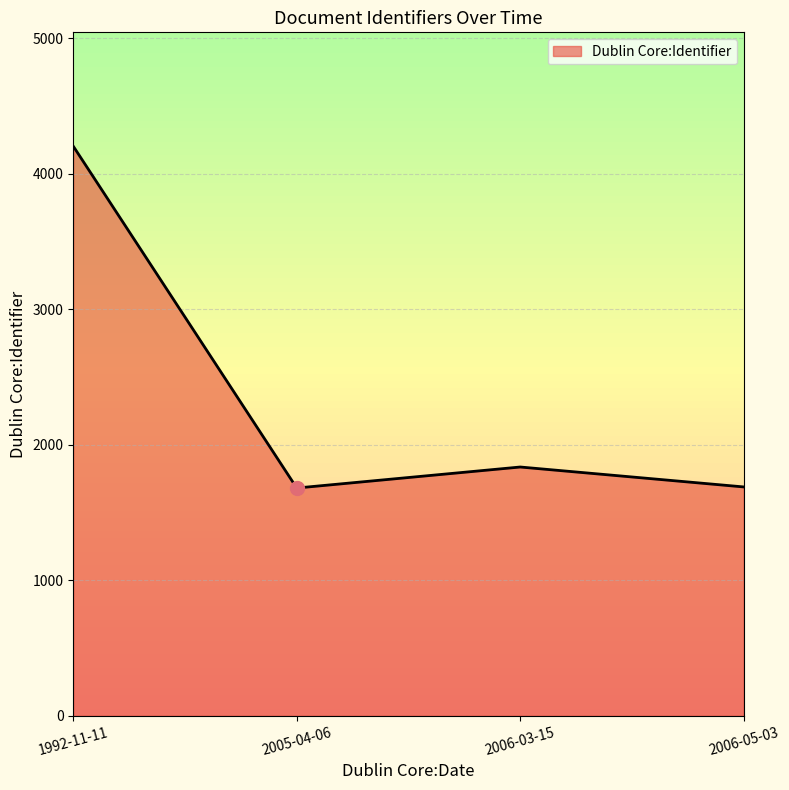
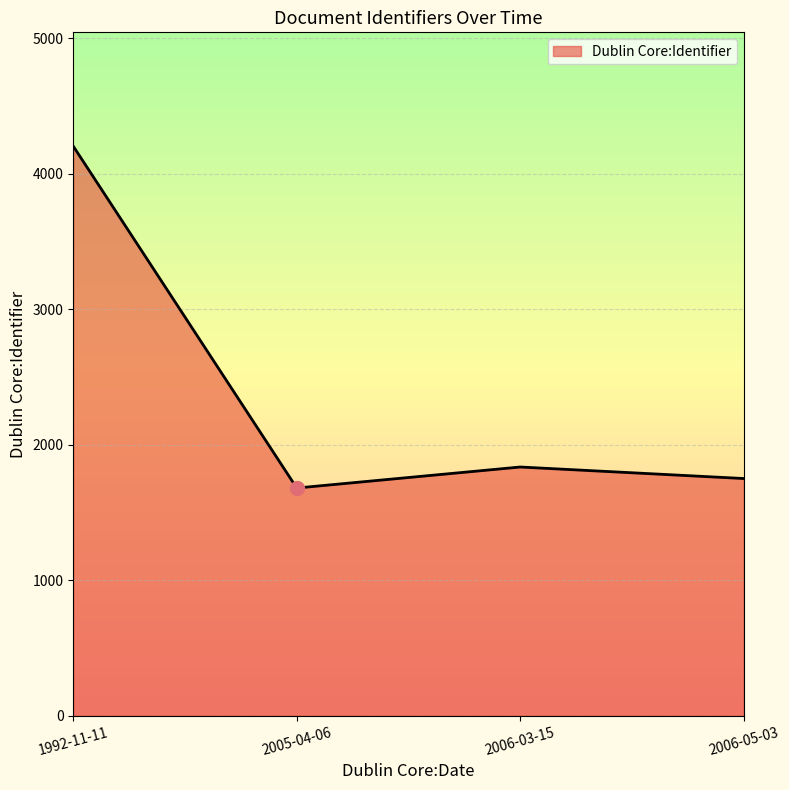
  {
    "Dublin Core:Identifier": {
      "1992-11-11": 4200,
      "2006-03-15": 1840,
-     "2006-05-03": 1690
+     "2006-05-03": 1750
    }
  }
